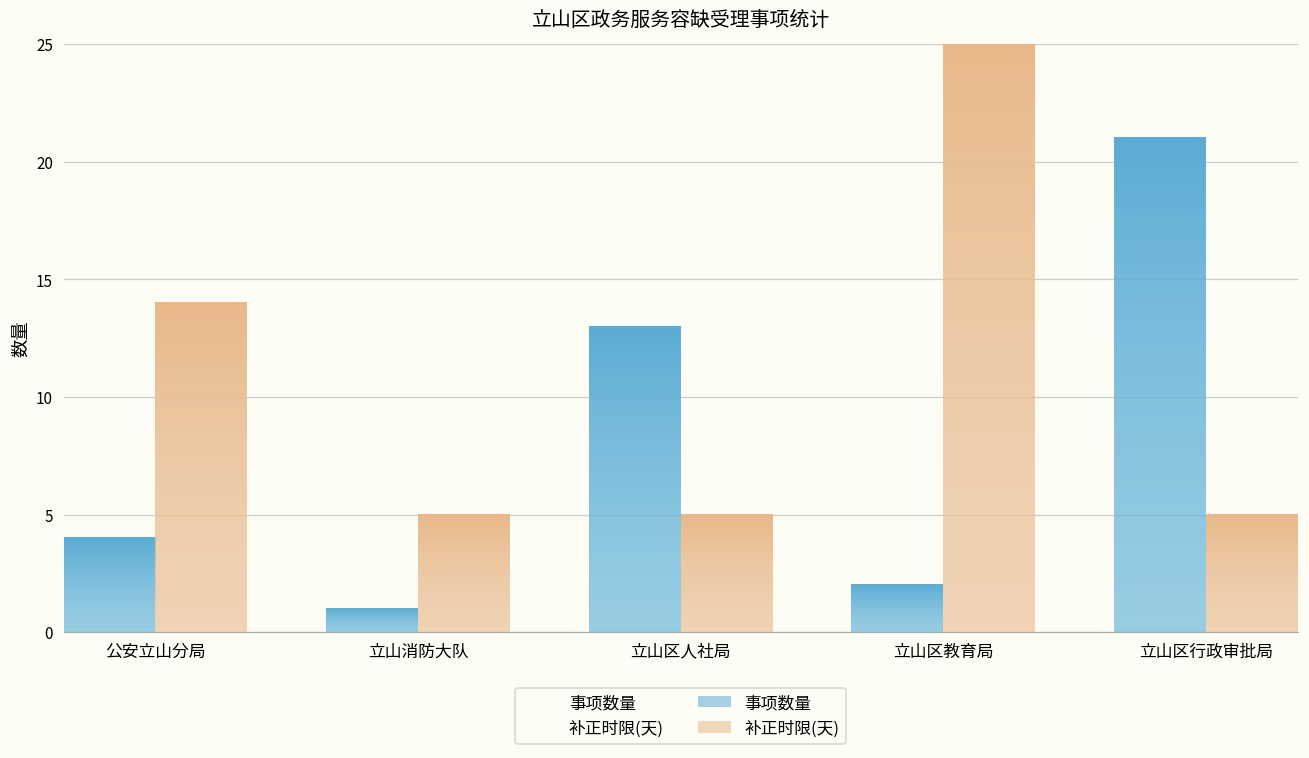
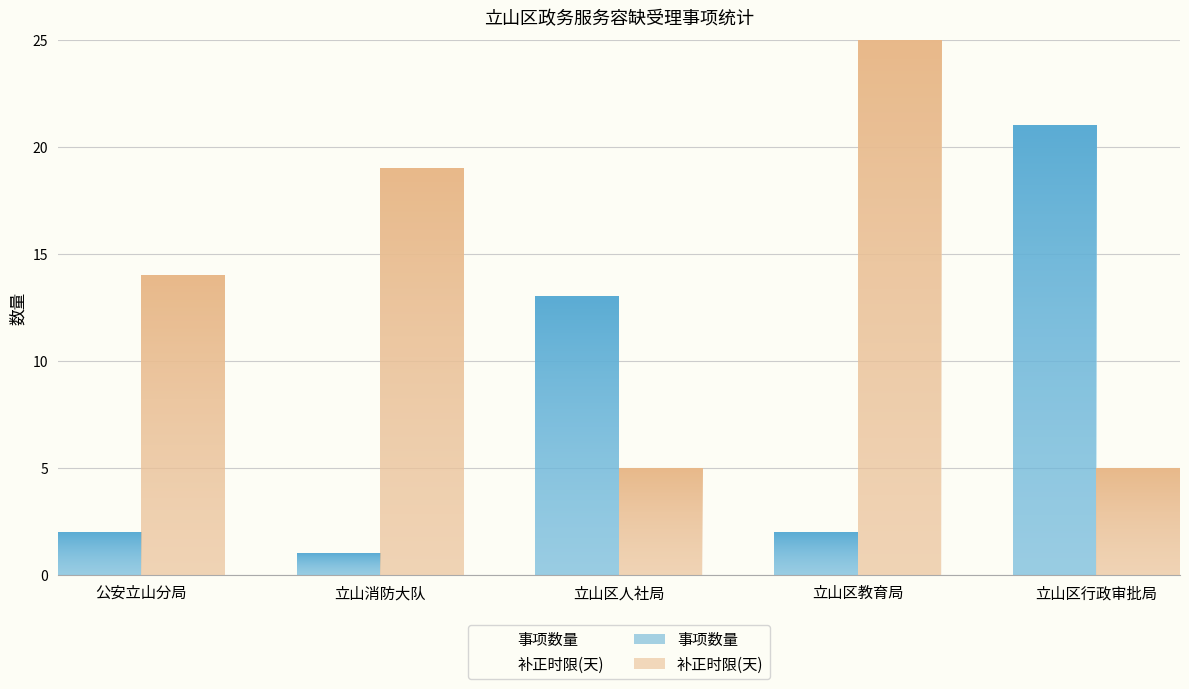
  {
    "事项数量": {
-     "公安立山分局": 4,
+     "公安立山分局": 2,
      "立山消防大队": 1,
      "立山区人社局": 13,
      "立山区教育局": 2,
      "立山区行政审批局": 21
    },
    "补正时限(天)": {
      "公安立山分局": 14,
-     "立山消防大队": 5,
+     "立山消防大队": 19,
      "立山区人社局": 5,
      "立山区教育局": 25,
      "立山区行政审批局": 5
    }
  }
